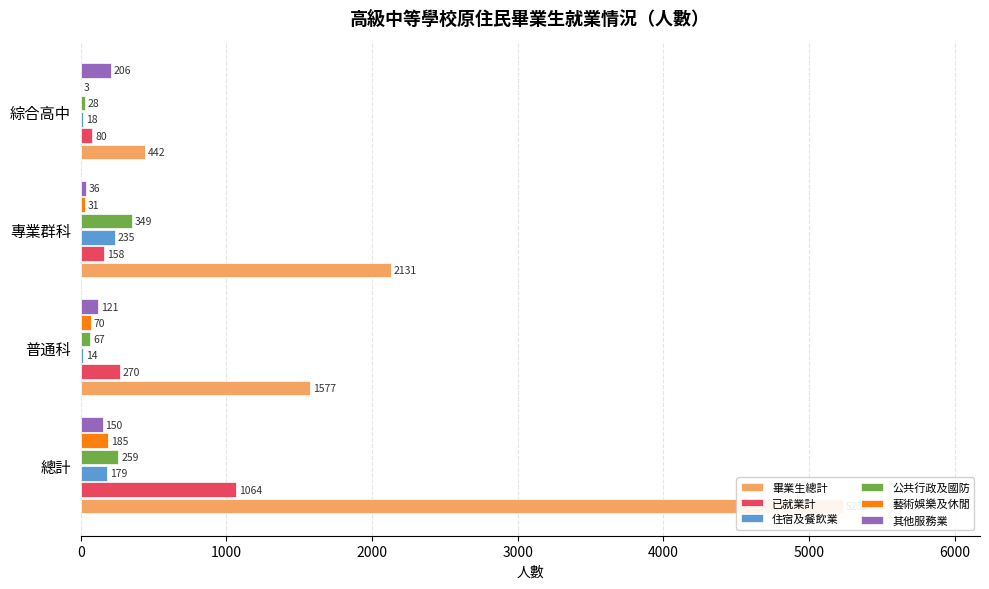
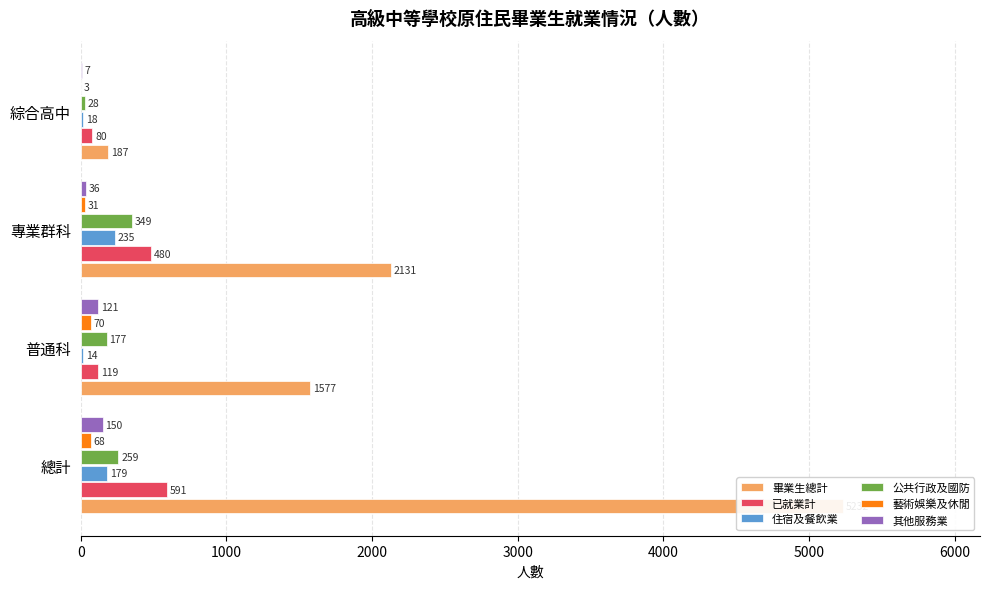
  {
    "畢業生總計": {
-     "綜合高中": 442,
+     "綜合高中": 187,
      "專業群科": 2131,
      "普通科": 1577
    },
    "已就業計": {
      "綜合高中": 80,
-     "專業群科": 158,
-     "普通科": 270,
-     "總計": 1064
+     "專業群科": 480,
+     "普通科": 119,
+     "總計": 591
    },
    "住宿及餐飲業": {
      "綜合高中": 18,
      "專業群科": 235,
      "普通科": 14,
      "總計": 179
    },
    "公共行政及國防": {
      "綜合高中": 28,
      "專業群科": 349,
-     "普通科": 67,
+     "普通科": 177,
      "總計": 259
    },
    "藝術娛樂及休閒": {
      "綜合高中": 3,
      "專業群科": 31,
      "普通科": 70,
-     "總計": 185
+     "總計": 68
    },
    "其他服務業": {
-     "綜合高中": 206,
+     "綜合高中": 7,
      "專業群科": 36,
      "普通科": 121,
      "總計": 150
    }
  }
